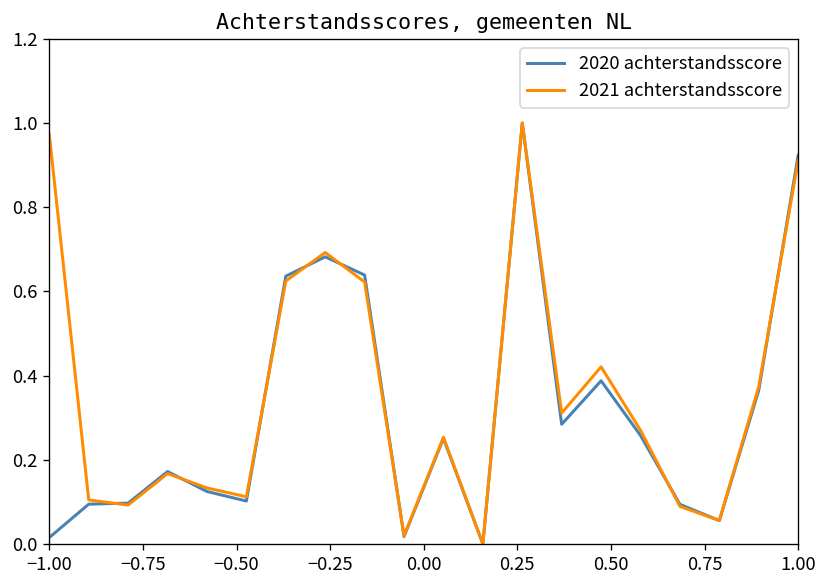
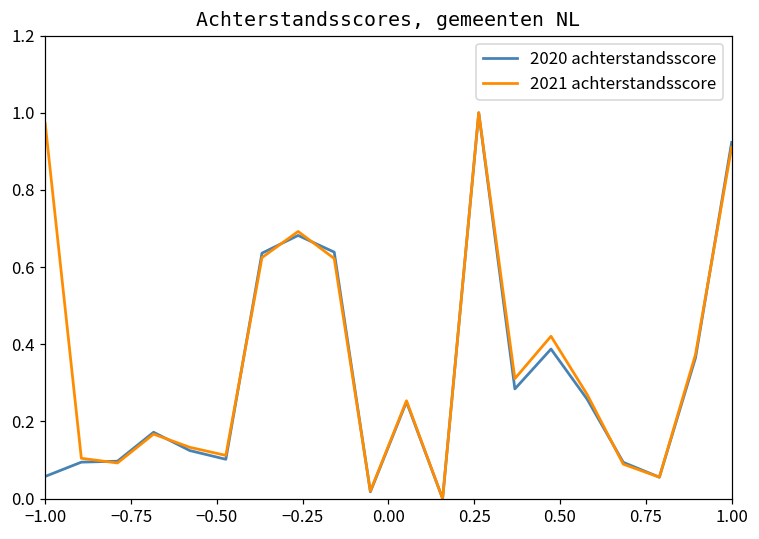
  {
    "2020 achterstandsscore": {
-     "−1.00": 0.02,
+     "−1.00": 0.06,
      "1.00": 0.92
    },
    "2021 achterstandsscore": {
      "−1.00": 0.97,
      "1.00": 0.91
    }
  }
